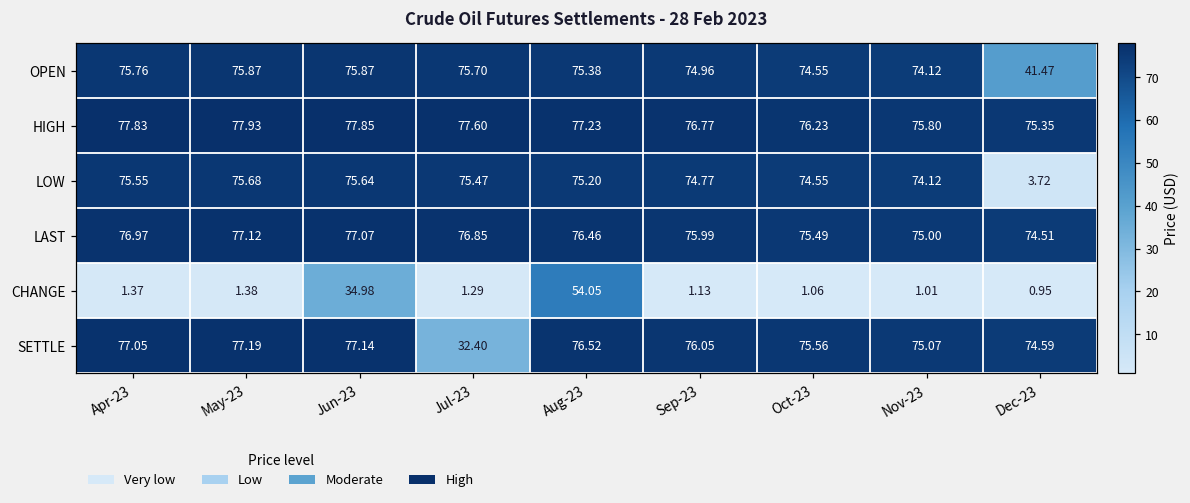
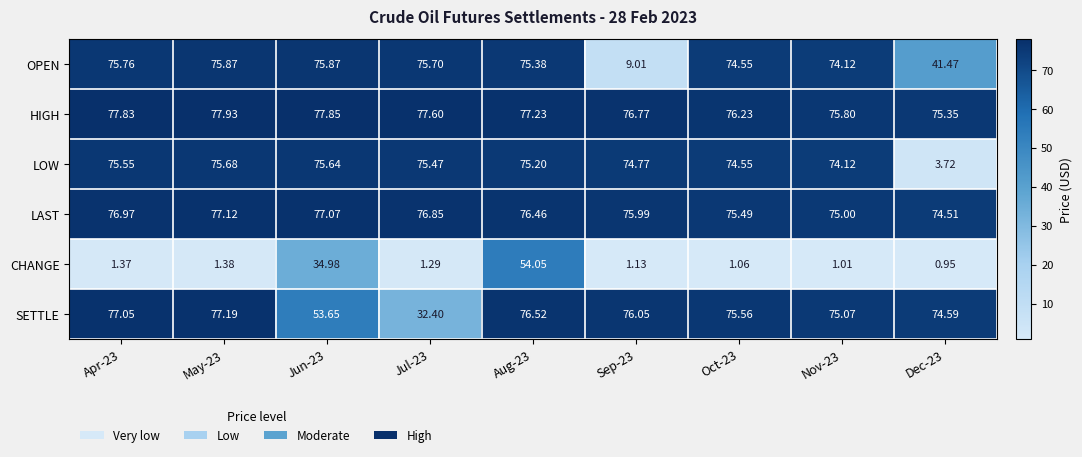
  {
    "OPEN": {
      "Apr-23": 75.76,
      "May-23": 75.87,
      "Jun-23": 75.87,
      "Jul-23": 75.70,
      "Aug-23": 75.38,
-     "Sep-23": 74.96,
+     "Sep-23": 9.01,
      "Oct-23": 74.55,
      "Nov-23": 74.12,
      "Dec-23": 41.47
    },
    "HIGH": {
      "Apr-23": 77.83,
      "May-23": 77.93,
      "Jun-23": 77.85,
      "Jul-23": 77.60,
      "Aug-23": 77.23,
      "Sep-23": 76.77,
      "Oct-23": 76.23,
      "Nov-23": 75.80,
      "Dec-23": 75.35
    },
    "LOW": {
      "Apr-23": 75.55,
      "May-23": 75.68,
      "Jun-23": 75.64,
      "Jul-23": 75.47,
      "Aug-23": 75.20,
      "Sep-23": 74.77,
      "Oct-23": 74.55,
      "Nov-23": 74.12,
      "Dec-23": 3.72
    },
    "LAST": {
      "Apr-23": 76.97,
      "May-23": 77.12,
      "Jun-23": 77.07,
      "Jul-23": 76.85,
      "Aug-23": 76.46,
      "Sep-23": 75.99,
      "Oct-23": 75.49,
      "Nov-23": 75.00,
      "Dec-23": 74.51
    },
    "CHANGE": {
      "Apr-23": 1.37,
      "May-23": 1.38,
      "Jun-23": 34.98,
      "Jul-23": 1.29,
      "Aug-23": 54.05,
      "Sep-23": 1.13,
      "Oct-23": 1.06,
      "Nov-23": 1.01,
      "Dec-23": 0.95
    },
    "SETTLE": {
      "Apr-23": 77.05,
      "May-23": 77.19,
-     "Jun-23": 77.14,
+     "Jun-23": 53.65,
      "Jul-23": 32.40,
      "Aug-23": 76.52,
      "Sep-23": 76.05,
      "Oct-23": 75.56,
      "Nov-23": 75.07,
      "Dec-23": 74.59
    }
  }
